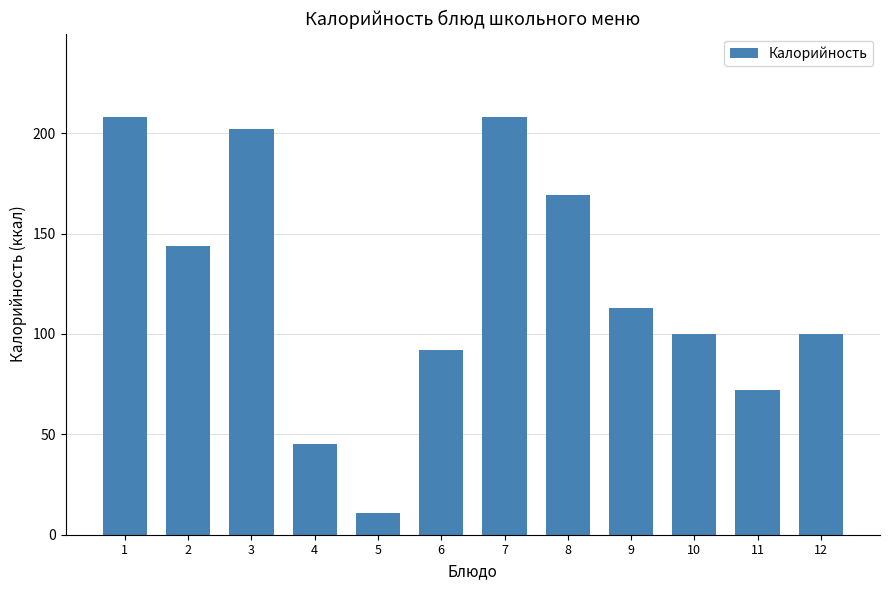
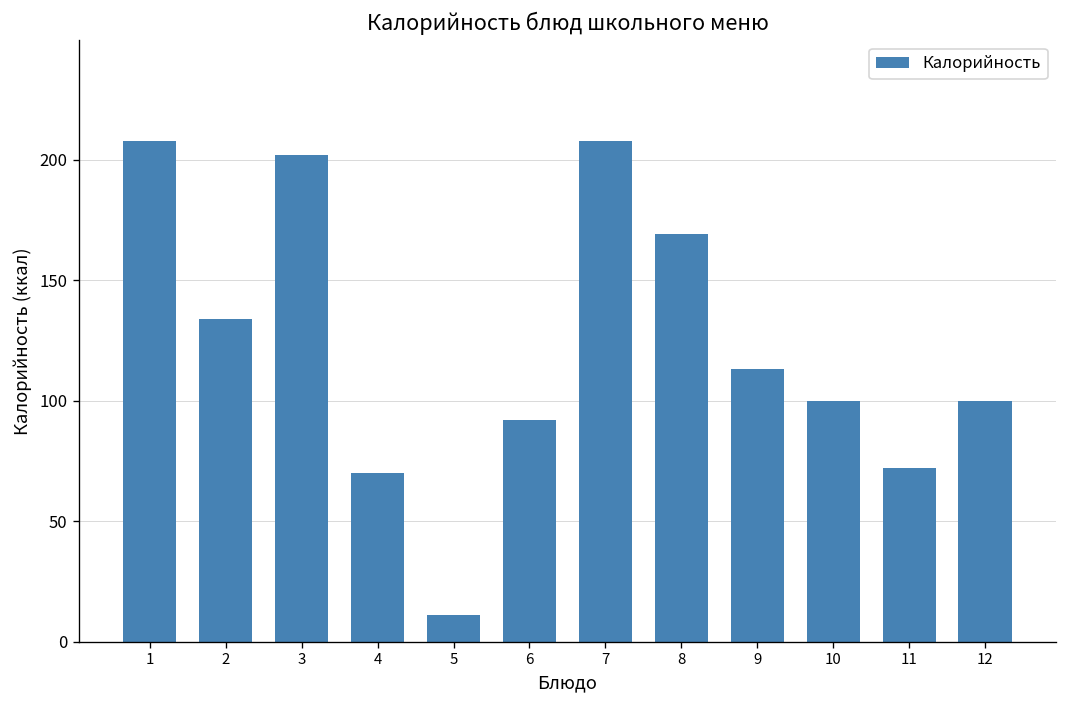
  {
    "1": 208,
-   "2": 144,
+   "2": 134,
    "3": 202,
-   "4": 45,
+   "4": 70,
    "5": 11,
    "6": 92,
    "7": 208,
    "8": 169,
    "9": 113,
    "10": 100,
    "11": 72,
    "12": 100
  }
